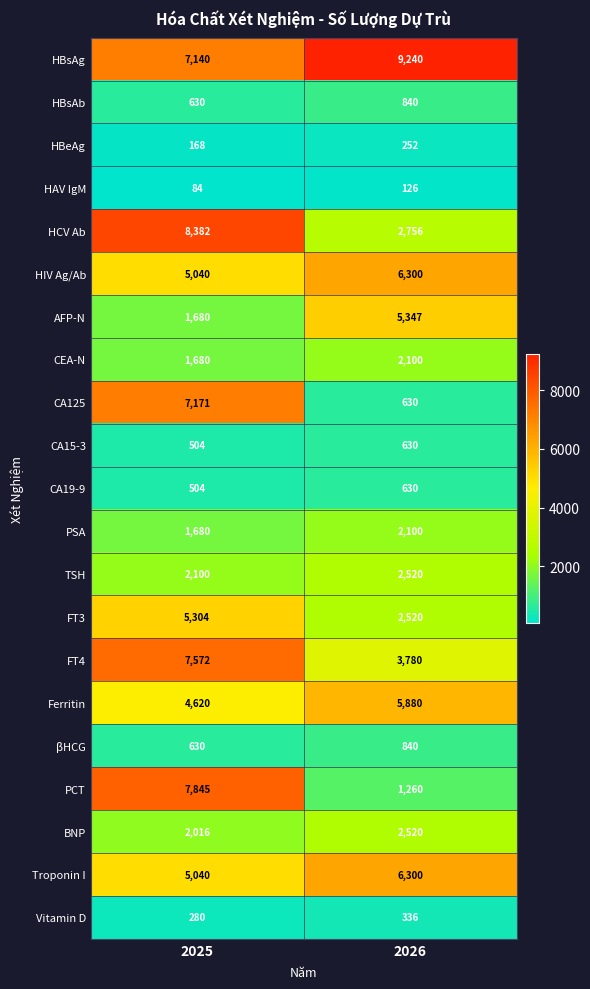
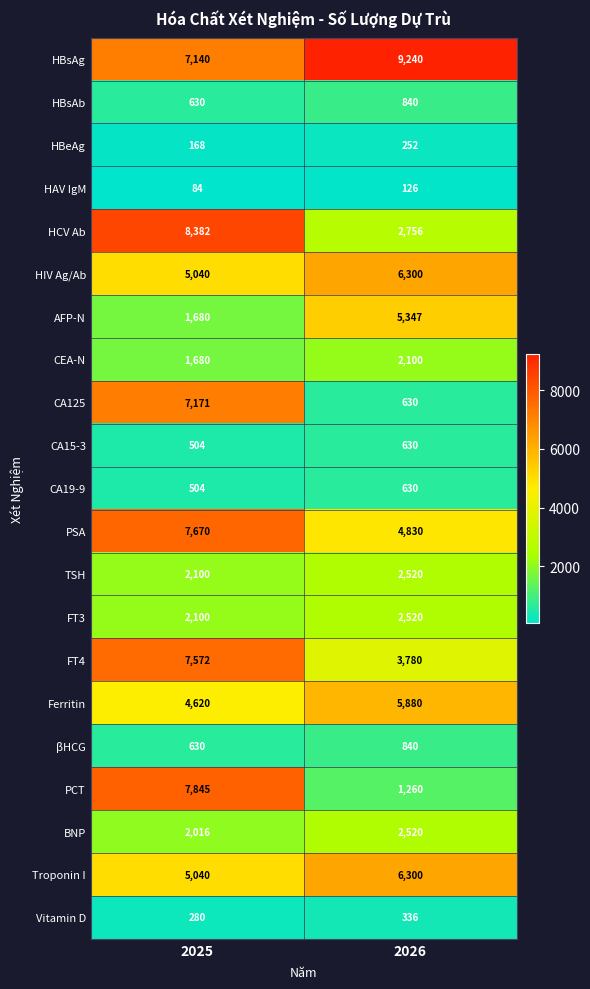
  {
    "HBsAg": {
      "2025": "7,140",
      "2026": "9,240"
    },
    "HBsAb": {
      "2025": "630",
      "2026": "840"
    },
    "HBeAg": {
      "2025": "168",
      "2026": "252"
    },
    "HAV IgM": {
      "2025": "84",
      "2026": "126"
    },
    "HCV Ab": {
      "2025": "8,382",
      "2026": "2,756"
    },
    "HIV Ag/Ab": {
      "2025": "5,040",
      "2026": "6,300"
    },
    "AFP-N": {
      "2025": "1,680",
      "2026": "5,347"
    },
    "CEA-N": {
      "2025": "1,680",
      "2026": "2,100"
    },
    "CA125": {
      "2025": "7,171",
      "2026": "630"
    },
    "CA15-3": {
      "2025": "504",
      "2026": "630"
    },
    "CA19-9": {
      "2025": "504",
      "2026": "630"
    },
    "PSA": {
-     "2025": "1,680",
-     "2026": "2,100"
+     "2025": "7,670",
+     "2026": "4,830"
    },
    "TSH": {
      "2025": "2,100",
      "2026": "2,520"
    },
    "FT3": {
-     "2025": "5,304",
+     "2025": "2,100",
      "2026": "2,520"
    },
    "FT4": {
      "2025": "7,572",
      "2026": "3,780"
    },
    "Ferritin": {
      "2025": "4,620",
      "2026": "5,880"
    },
    "βHCG": {
      "2025": "630",
      "2026": "840"
    },
    "PCT": {
      "2025": "7,845",
      "2026": "1,260"
    },
    "BNP": {
      "2025": "2,016",
      "2026": "2,520"
    },
    "Troponin I": {
      "2025": "5,040",
      "2026": "6,300"
    },
    "Vitamin D": {
      "2025": "280",
      "2026": "336"
    }
  }
